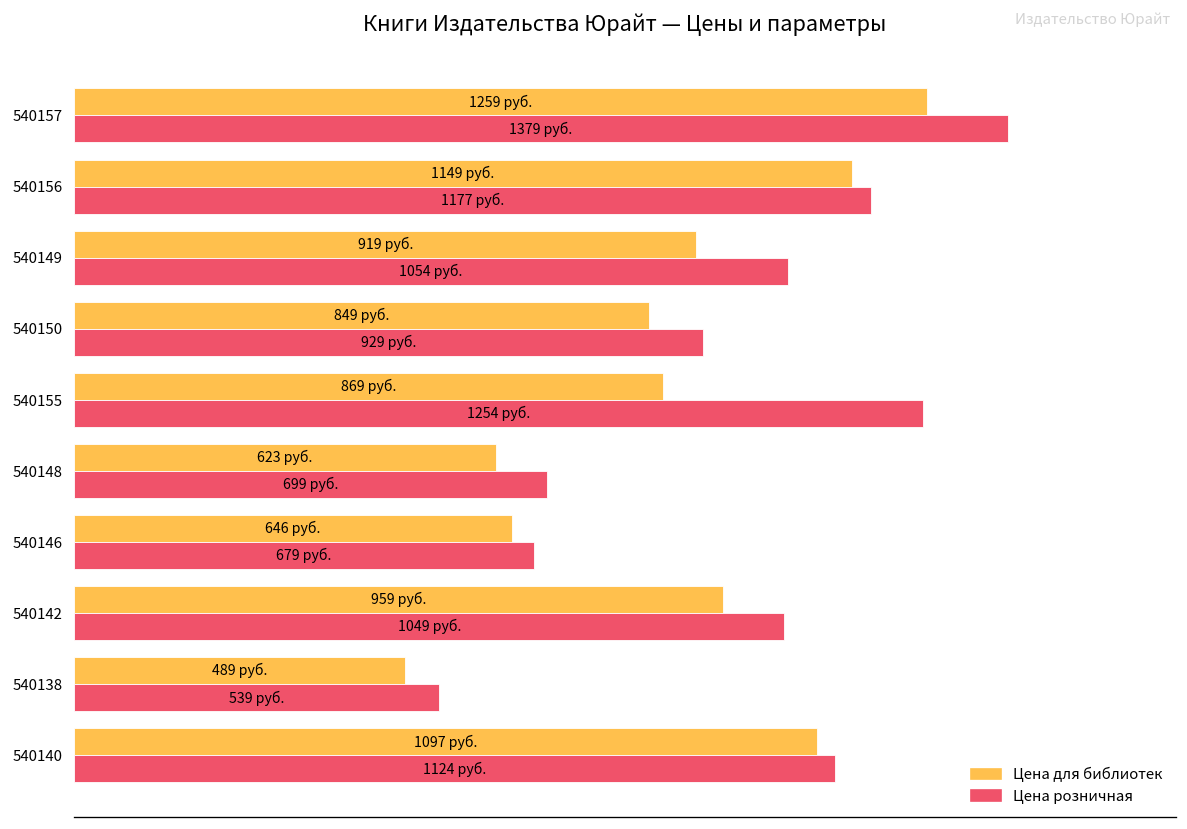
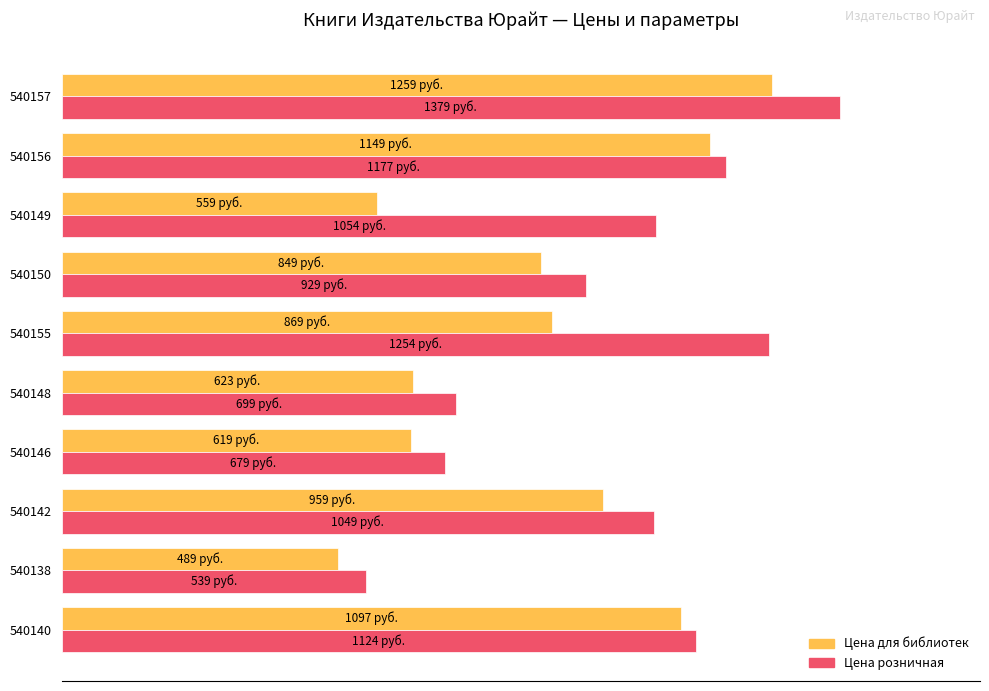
  {
    "Цена для библиотек": {
      "540157": 1259,
      "540156": 1149,
-     "540149": 919,
+     "540149": 559,
      "540150": 849,
      "540155": 869,
      "540148": 623,
-     "540146": 646,
+     "540146": 619,
      "540142": 959,
      "540138": 489,
      "540140": 1097
    },
    "Цена розничная": {
      "540157": 1379,
      "540156": 1177,
      "540149": 1054,
      "540150": 929,
      "540155": 1254,
      "540148": 699,
      "540146": 679,
      "540142": 1049,
      "540138": 539,
      "540140": 1124
    }
  }
